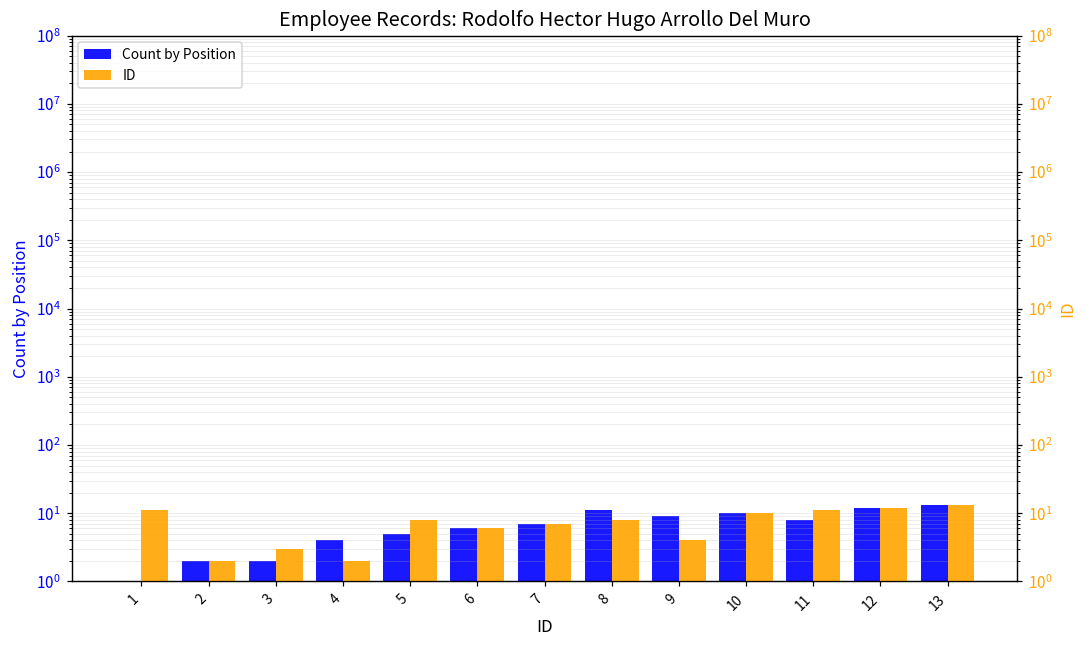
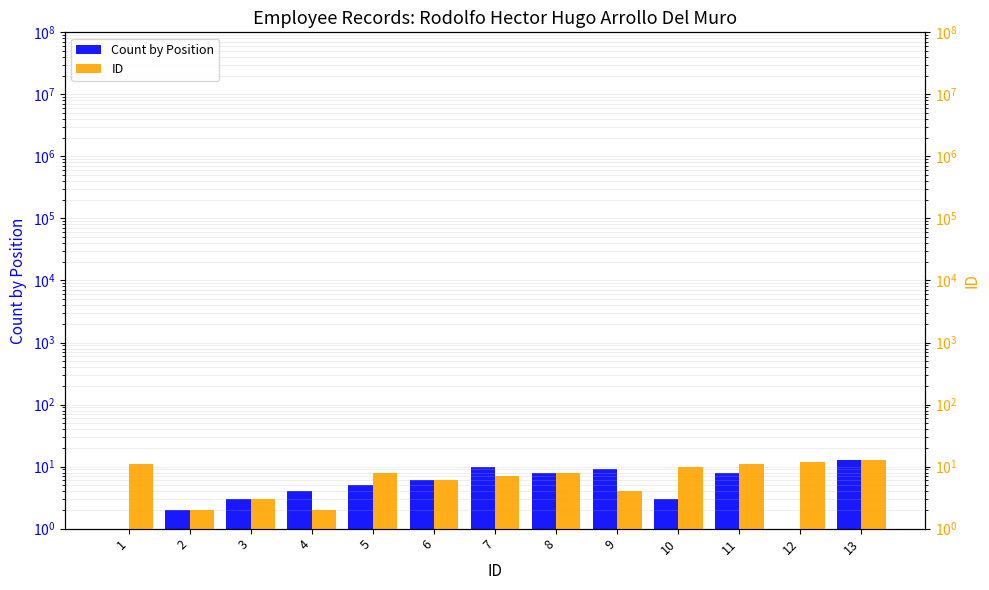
  {
    "Count by Position": {
      "1": 1,
      "2": 2,
-     "3": 2,
+     "3": 3,
      "4": 4,
      "5": 5,
      "6": 6,
-     "7": 7,
-     "8": 11,
+     "7": 10,
+     "8": 8,
      "9": 9,
-     "10": 10,
+     "10": 3,
      "11": 8,
-     "12": 12,
+     "12": 1,
      "13": 13
    },
    "ID": {
      "1": 11,
      "2": 2.0,
      "3": 3,
      "4": 2.0,
      "5": 8,
      "6": 6,
      "7": 7,
      "8": 8,
      "9": 4,
      "10": 10,
      "11": 11,
      "12": 12,
      "13": 13
    }
  }
